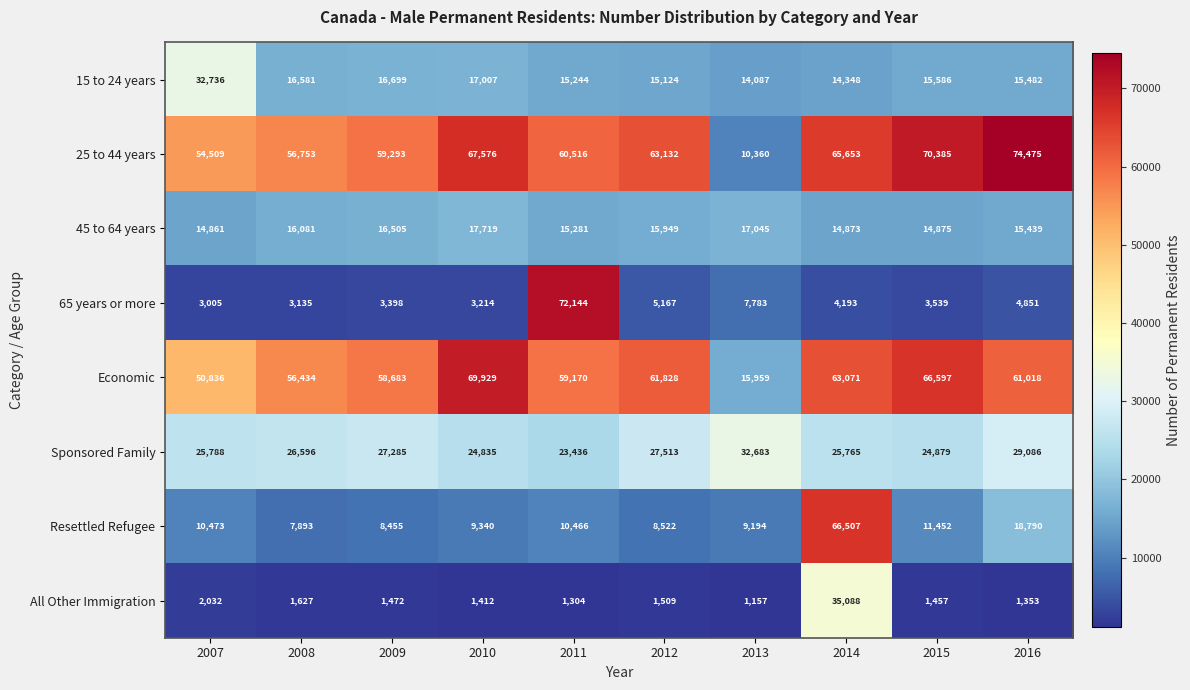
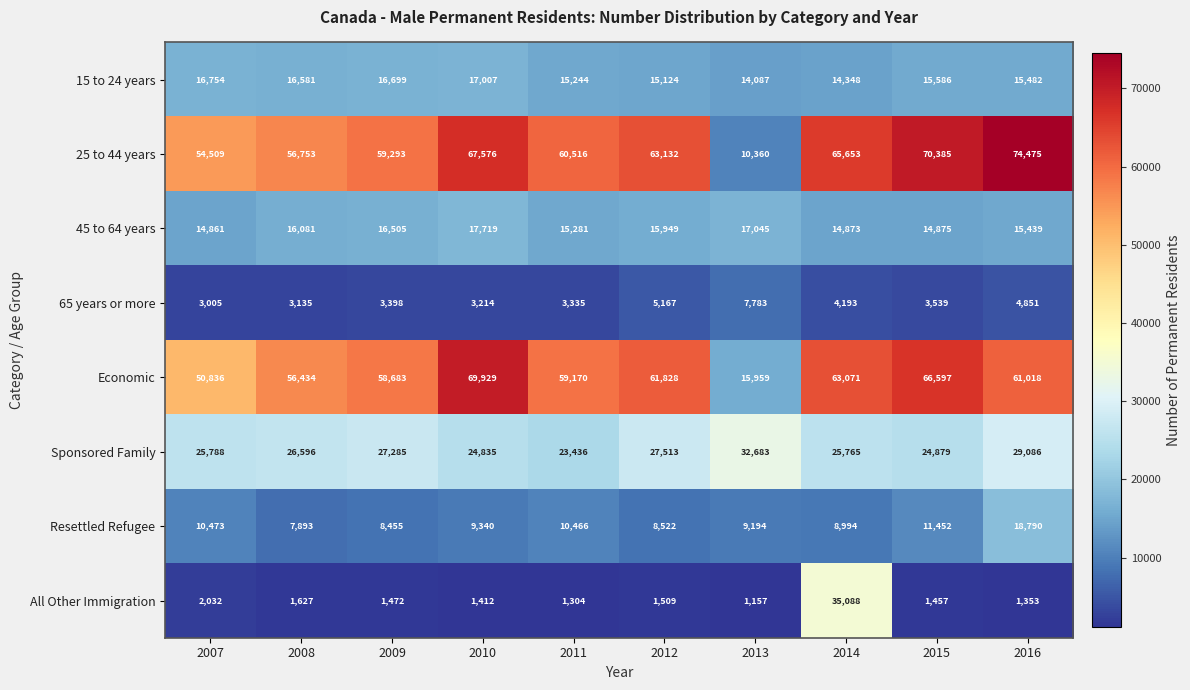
  {
    "15 to 24 years": {
-     "2007": "32,736",
+     "2007": "16,754",
      "2008": "16,581",
      "2009": "16,699",
      "2010": "17,007",
      "2011": "15,244",
      "2012": "15,124",
      "2013": "14,087",
      "2014": "14,348",
      "2015": "15,586",
      "2016": "15,482"
    },
    "25 to 44 years": {
      "2007": "54,509",
      "2008": "56,753",
      "2009": "59,293",
      "2010": "67,576",
      "2011": "60,516",
      "2012": "63,132",
      "2013": "10,360",
      "2014": "65,653",
      "2015": "70,385",
      "2016": "74,475"
    },
    "45 to 64 years": {
      "2007": "14,861",
      "2008": "16,081",
      "2009": "16,505",
      "2010": "17,719",
      "2011": "15,281",
      "2012": "15,949",
      "2013": "17,045",
      "2014": "14,873",
      "2015": "14,875",
      "2016": "15,439"
    },
    "65 years or more": {
      "2007": "3,005",
      "2008": "3,135",
      "2009": "3,398",
      "2010": "3,214",
-     "2011": "72,144",
+     "2011": "3,335",
      "2012": "5,167",
      "2013": "7,783",
      "2014": "4,193",
      "2015": "3,539",
      "2016": "4,851"
    },
    "Economic": {
      "2007": "50,836",
      "2008": "56,434",
      "2009": "58,683",
      "2010": "69,929",
      "2011": "59,170",
      "2012": "61,828",
      "2013": "15,959",
      "2014": "63,071",
      "2015": "66,597",
      "2016": "61,018"
    },
    "Sponsored Family": {
      "2007": "25,788",
      "2008": "26,596",
      "2009": "27,285",
      "2010": "24,835",
      "2011": "23,436",
      "2012": "27,513",
      "2013": "32,683",
      "2014": "25,765",
      "2015": "24,879",
      "2016": "29,086"
    },
    "Resettled Refugee": {
      "2007": "10,473",
      "2008": "7,893",
      "2009": "8,455",
      "2010": "9,340",
      "2011": "10,466",
      "2012": "8,522",
      "2013": "9,194",
-     "2014": "66,507",
+     "2014": "8,994",
      "2015": "11,452",
      "2016": "18,790"
    },
    "All Other Immigration": {
      "2007": "2,032",
      "2008": "1,627",
      "2009": "1,472",
      "2010": "1,412",
      "2011": "1,304",
      "2012": "1,509",
      "2013": "1,157",
      "2014": "35,088",
      "2015": "1,457",
      "2016": "1,353"
    }
  }
